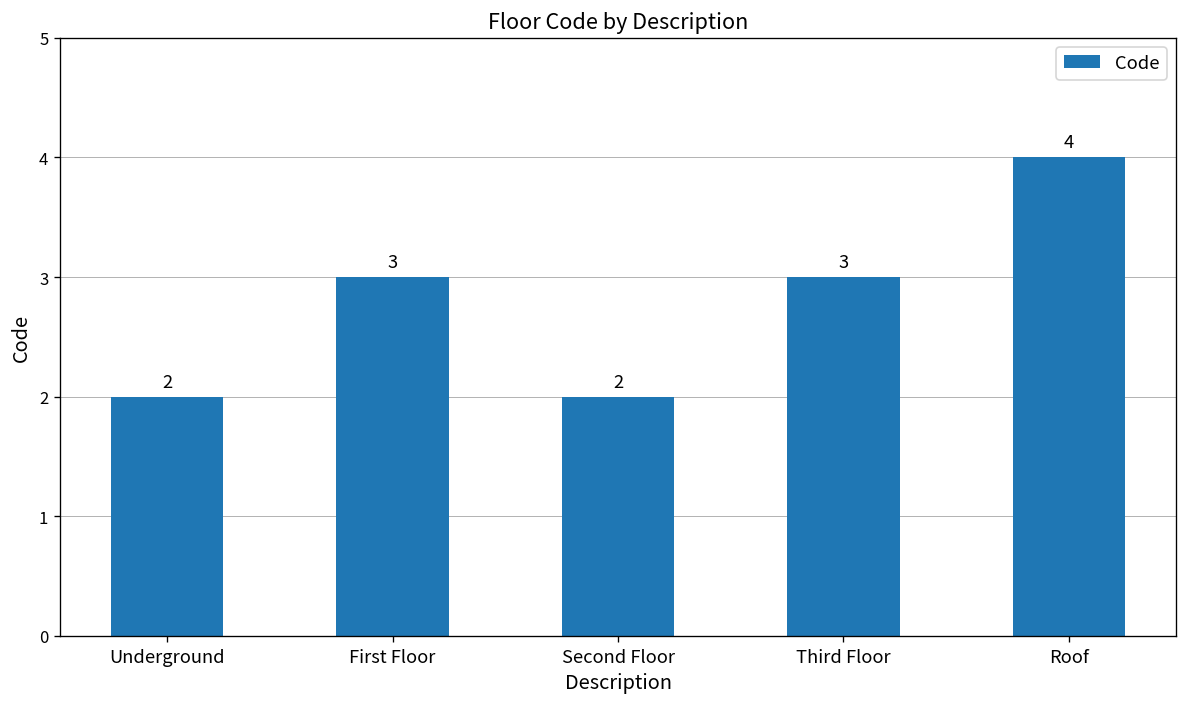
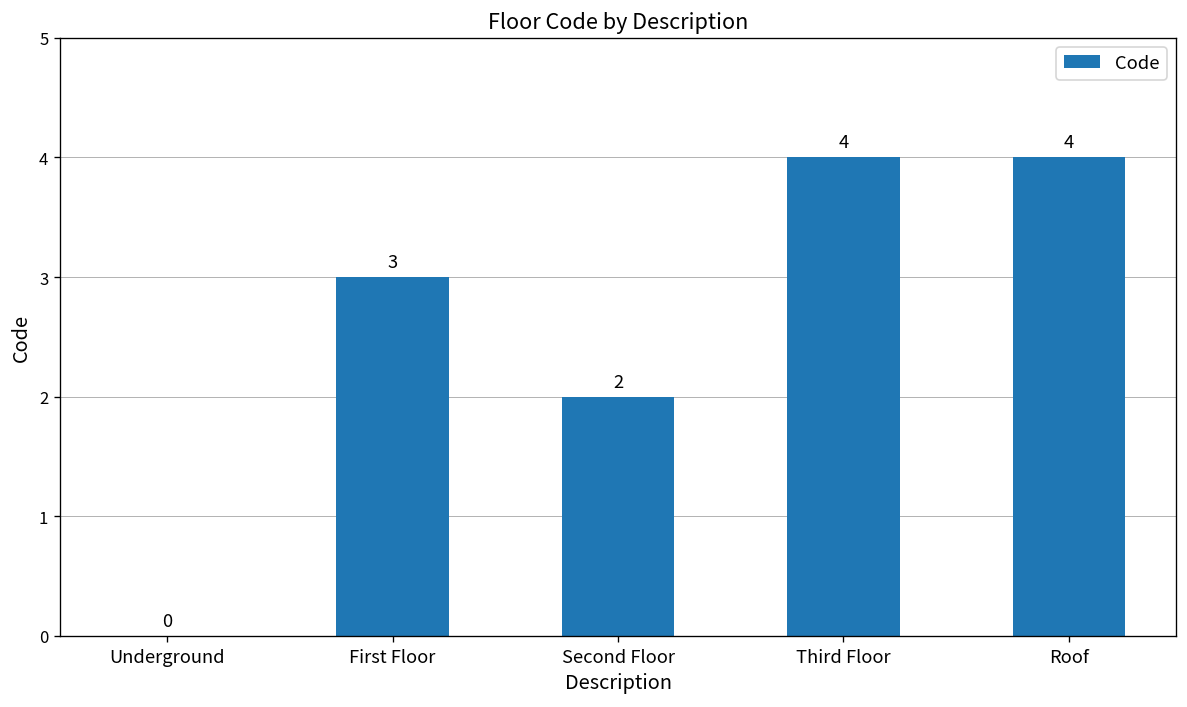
  {
-   "Underground": 2,
+   "Underground": 0,
    "First Floor": 3,
    "Second Floor": 2,
-   "Third Floor": 3,
+   "Third Floor": 4,
    "Roof": 4
  }
